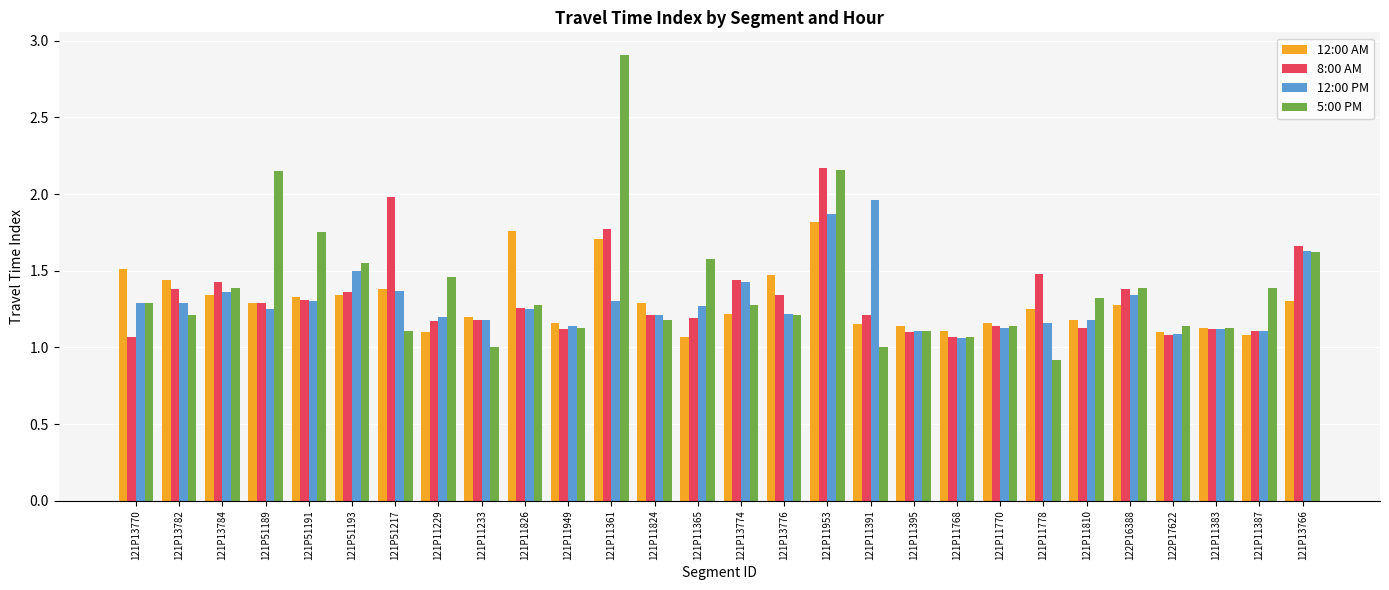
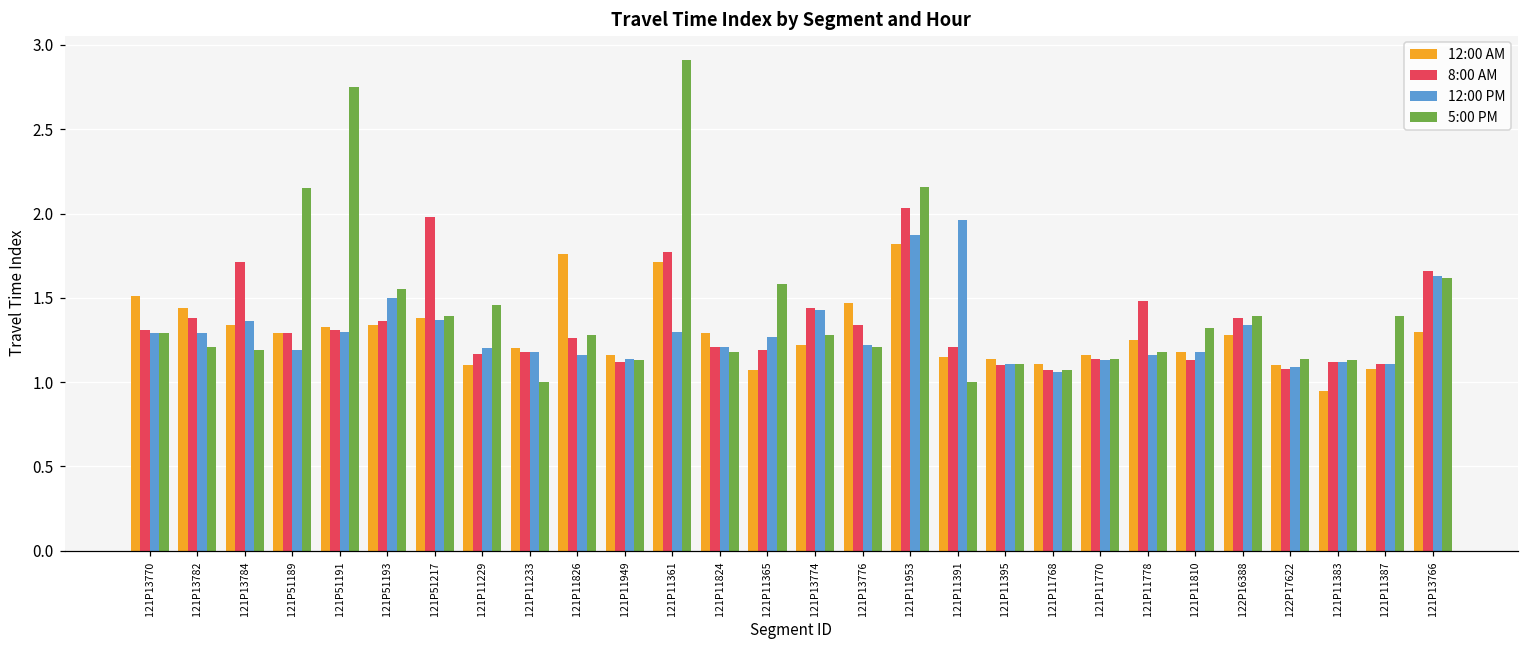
  {
    "12:00 AM": {
      "121P13770": 1.51,
      "121P13782": 1.44,
      "121P13784": 1.34,
      "121P51189": 1.29,
      "121P51191": 1.33,
      "121P51193": 1.34,
      "121P51217": 1.38,
      "121P11229": 1.10,
      "121P11233": 1.20,
      "121P11826": 1.76,
      "121P11949": 1.16,
      "121P11361": 1.71,
      "121P11824": 1.29,
      "121P11365": 1.07,
      "121P13774": 1.22,
      "121P13776": 1.47,
      "121P11953": 1.82,
      "121P11391": 1.15,
      "121P11395": 1.14,
      "121P11768": 1.11,
      "121P11770": 1.16,
      "121P11778": 1.25,
      "121P11810": 1.18,
      "122P16388": 1.28,
      "122P17622": 1.10,
-     "121P11383": 1.13,
+     "121P11383": 0.95,
      "121P11387": 1.08,
      "121P13766": 1.30
    },
    "8:00 AM": {
-     "121P13770": 1.07,
+     "121P13770": 1.31,
      "121P13782": 1.38,
-     "121P13784": 1.43,
+     "121P13784": 1.71,
      "121P51189": 1.29,
      "121P51191": 1.31,
      "121P51193": 1.36,
      "121P51217": 1.98,
      "121P11229": 1.17,
      "121P11233": 1.18,
      "121P11826": 1.26,
      "121P11949": 1.12,
      "121P11361": 1.77,
      "121P11824": 1.21,
      "121P11365": 1.19,
      "121P13774": 1.44,
      "121P13776": 1.34,
-     "121P11953": 2.17,
+     "121P11953": 2.03,
      "121P11391": 1.21,
      "121P11395": 1.10,
      "121P11768": 1.07,
      "121P11770": 1.14,
      "121P11778": 1.48,
      "121P11810": 1.13,
      "122P16388": 1.38,
      "122P17622": 1.08,
      "121P11383": 1.12,
      "121P11387": 1.11,
      "121P13766": 1.66
    },
    "12:00 PM": {
      "121P13770": 1.29,
      "121P13782": 1.29,
      "121P13784": 1.36,
-     "121P51189": 1.25,
+     "121P51189": 1.19,
      "121P51191": 1.30,
      "121P51193": 1.50,
      "121P51217": 1.37,
      "121P11229": 1.20,
      "121P11233": 1.18,
-     "121P11826": 1.25,
+     "121P11826": 1.16,
      "121P11949": 1.14,
      "121P11361": 1.30,
      "121P11824": 1.21,
      "121P11365": 1.27,
      "121P13774": 1.43,
      "121P13776": 1.22,
      "121P11953": 1.87,
      "121P11391": 1.96,
      "121P11395": 1.11,
      "121P11768": 1.06,
      "121P11770": 1.13,
      "121P11778": 1.16,
      "121P11810": 1.18,
      "122P16388": 1.34,
      "122P17622": 1.09,
      "121P11383": 1.12,
      "121P11387": 1.11,
      "121P13766": 1.63
    },
    "5:00 PM": {
      "121P13770": 1.29,
      "121P13782": 1.21,
-     "121P13784": 1.39,
+     "121P13784": 1.19,
      "121P51189": 2.15,
-     "121P51191": 1.75,
+     "121P51191": 2.75,
      "121P51193": 1.55,
-     "121P51217": 1.11,
+     "121P51217": 1.39,
      "121P11229": 1.46,
      "121P11233": 1.00,
      "121P11826": 1.28,
      "121P11949": 1.13,
      "121P11361": 2.91,
      "121P11824": 1.18,
      "121P11365": 1.58,
      "121P13774": 1.28,
      "121P13776": 1.21,
      "121P11953": 2.16,
      "121P11391": 1.00,
      "121P11395": 1.11,
      "121P11768": 1.07,
      "121P11770": 1.14,
-     "121P11778": 0.92,
+     "121P11778": 1.18,
      "121P11810": 1.32,
      "122P16388": 1.39,
      "122P17622": 1.14,
      "121P11383": 1.13,
      "121P11387": 1.39,
      "121P13766": 1.62
    }
  }
